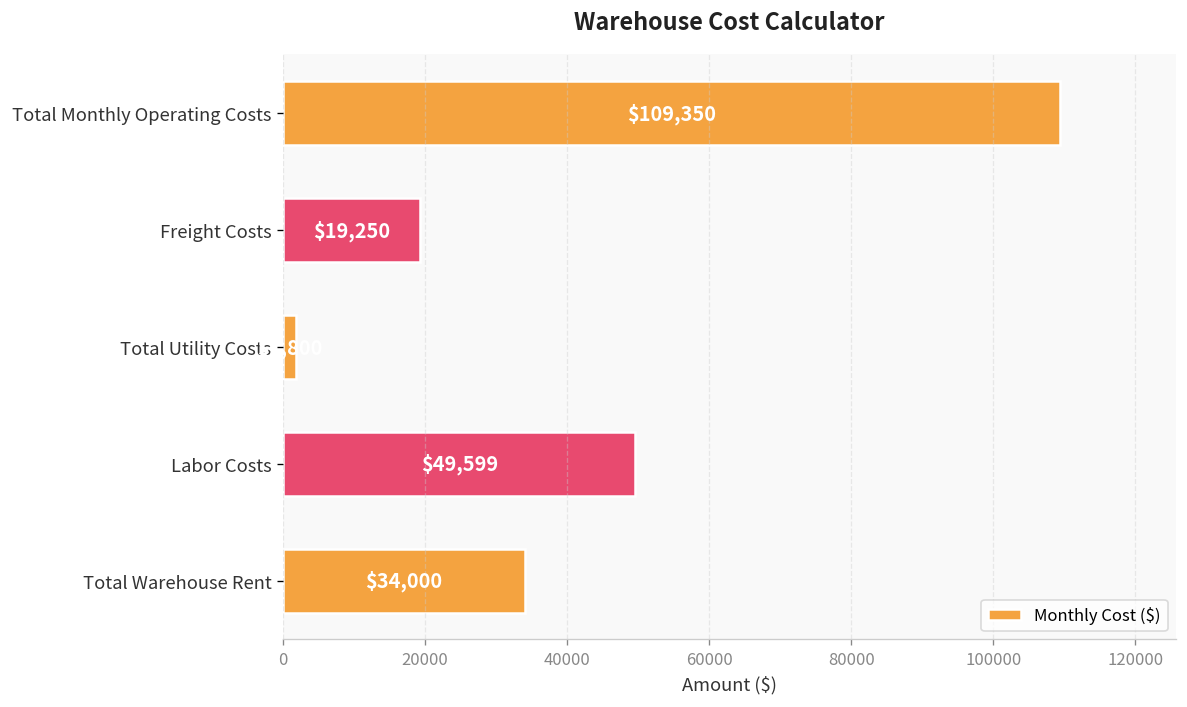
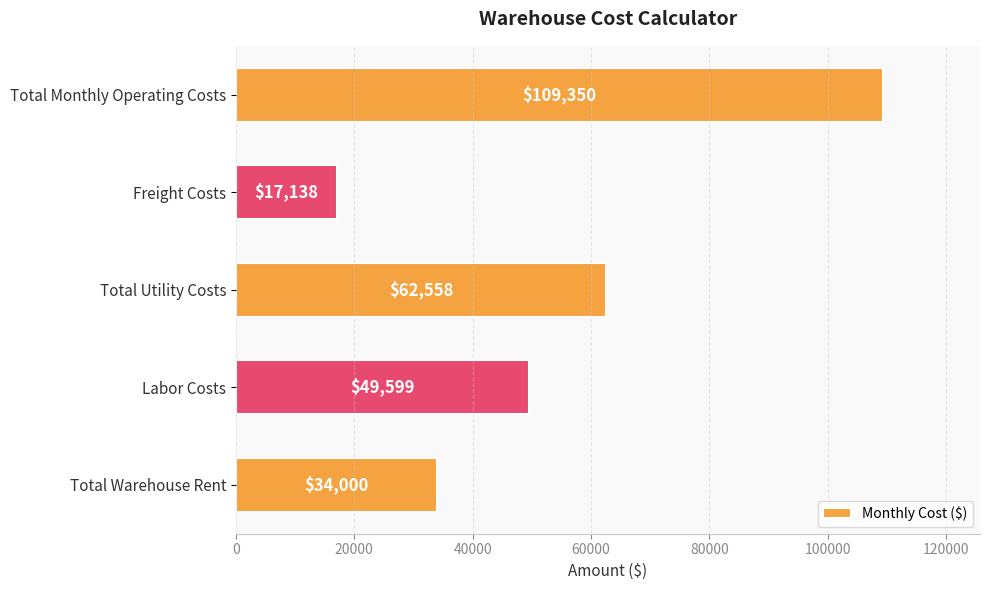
  {
    "Total Monthly Operating Costs": "$109,350",
-   "Freight Costs": "$19,250",
-   "Total Utility Costs": "2000",
+   "Freight Costs": "$17,138",
+   "Total Utility Costs": "63000",
    "Labor Costs": "$49,599",
    "Total Warehouse Rent": "$34,000"
  }
